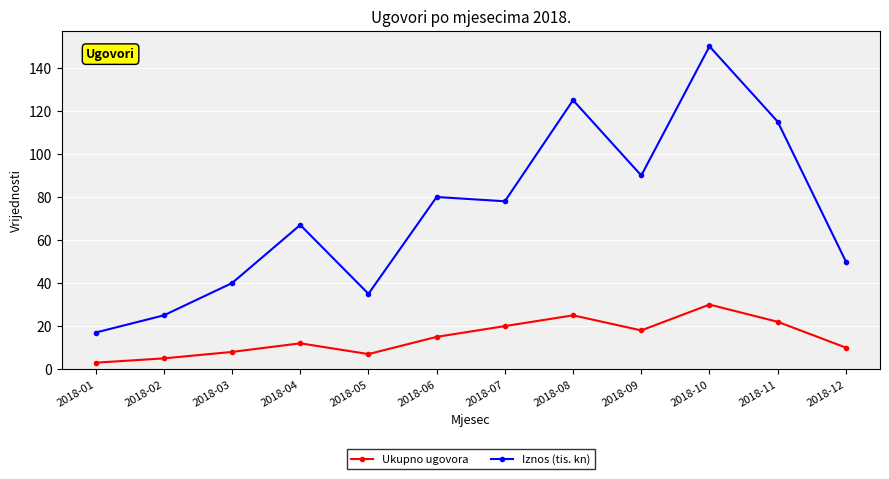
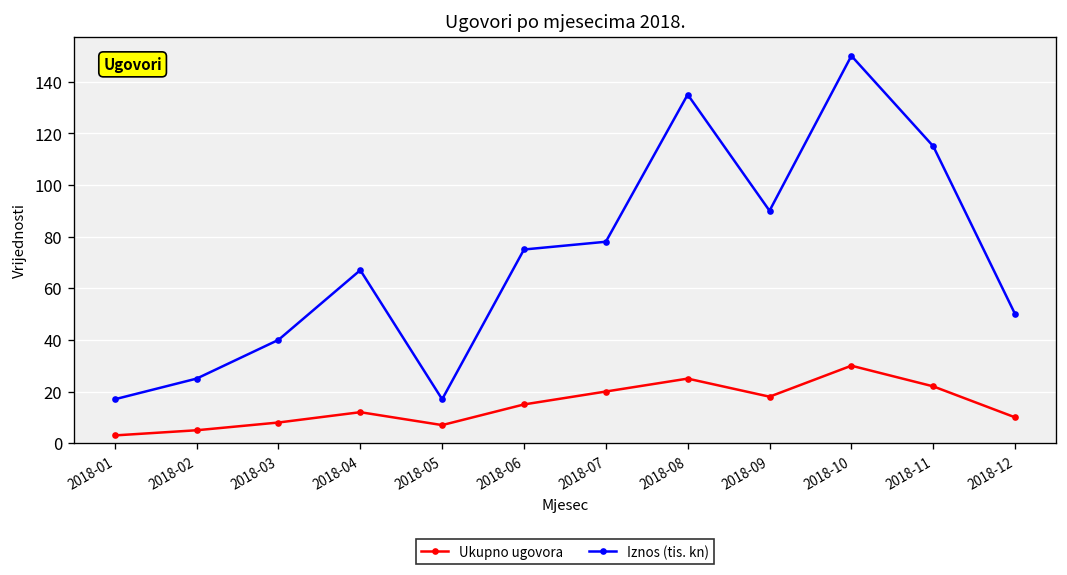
  {
    "Ukupno ugovora": {
      "2018-01": 3,
      "2018-02": 5,
      "2018-03": 8,
      "2018-04": 12,
      "2018-05": 7,
      "2018-06": 15,
      "2018-07": 20,
      "2018-08": 25,
      "2018-09": 18,
      "2018-10": 30,
      "2018-11": 22,
      "2018-12": 10
    },
    "Iznos (tis. kn)": {
      "2018-01": 17,
      "2018-02": 25,
      "2018-03": 40,
      "2018-04": 67,
-     "2018-05": 35,
-     "2018-06": 80,
+     "2018-05": 17,
+     "2018-06": 75,
      "2018-07": 78,
-     "2018-08": 125,
+     "2018-08": 135,
      "2018-09": 90,
      "2018-10": 150,
      "2018-11": 115,
      "2018-12": 50
    }
  }
